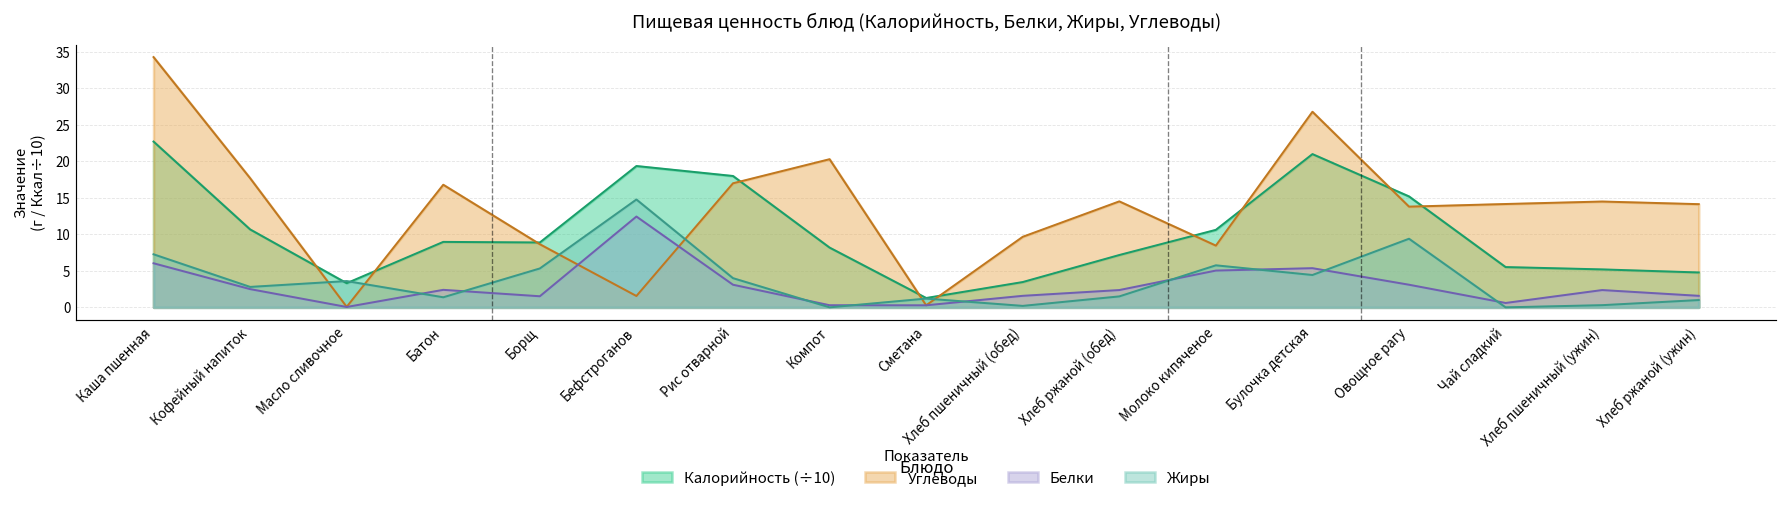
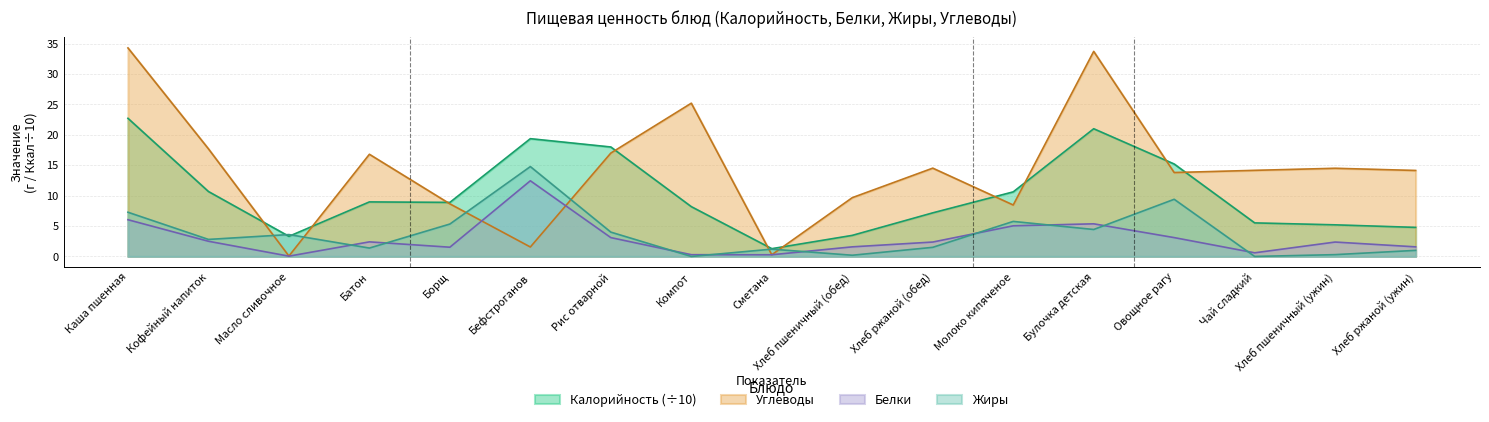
  {
    "Углеводы": {
      "Каша пшенная": 34,
      "Кофейный напиток": 18,
      "Батон": 17,
      "Бефстроганов": 2,
      "Рис отварной": 17,
-     "Компот": 20,
+     "Компот": 25,
      "Хлеб пшеничный (обед)": 10,
      "Хлеб ржаной (обед)": 15,
      "Молоко кипяченое": 8,
-     "Булочка детская": 27,
+     "Булочка детская": 34,
      "Овощное рагу": 14,
      "Чай сладкий": 14,
      "Хлеб пшеничный (ужин)": 15,
      "Хлеб ржаной (ужин)": 14
    }
  }
